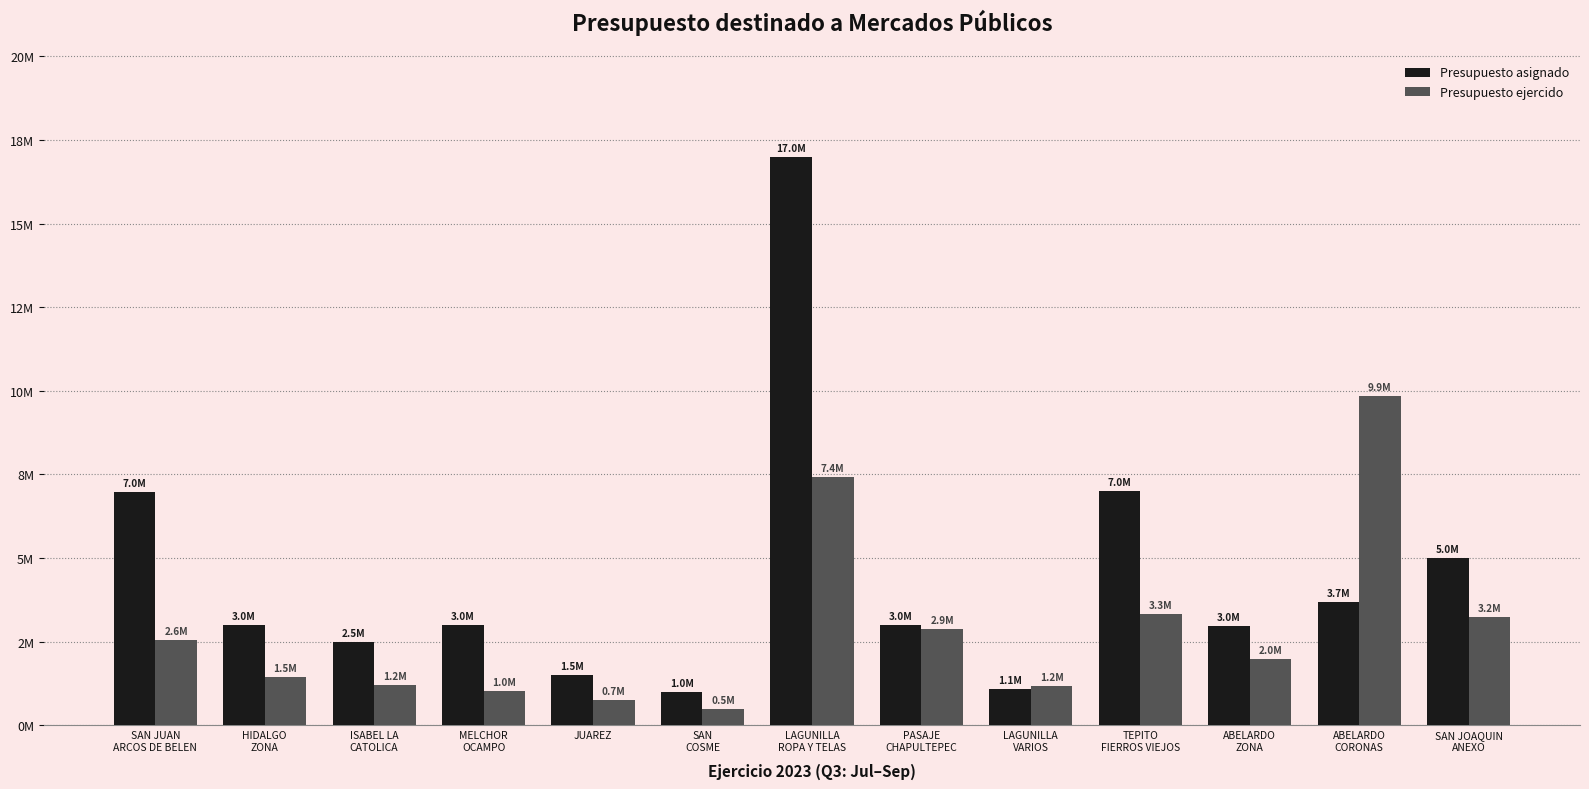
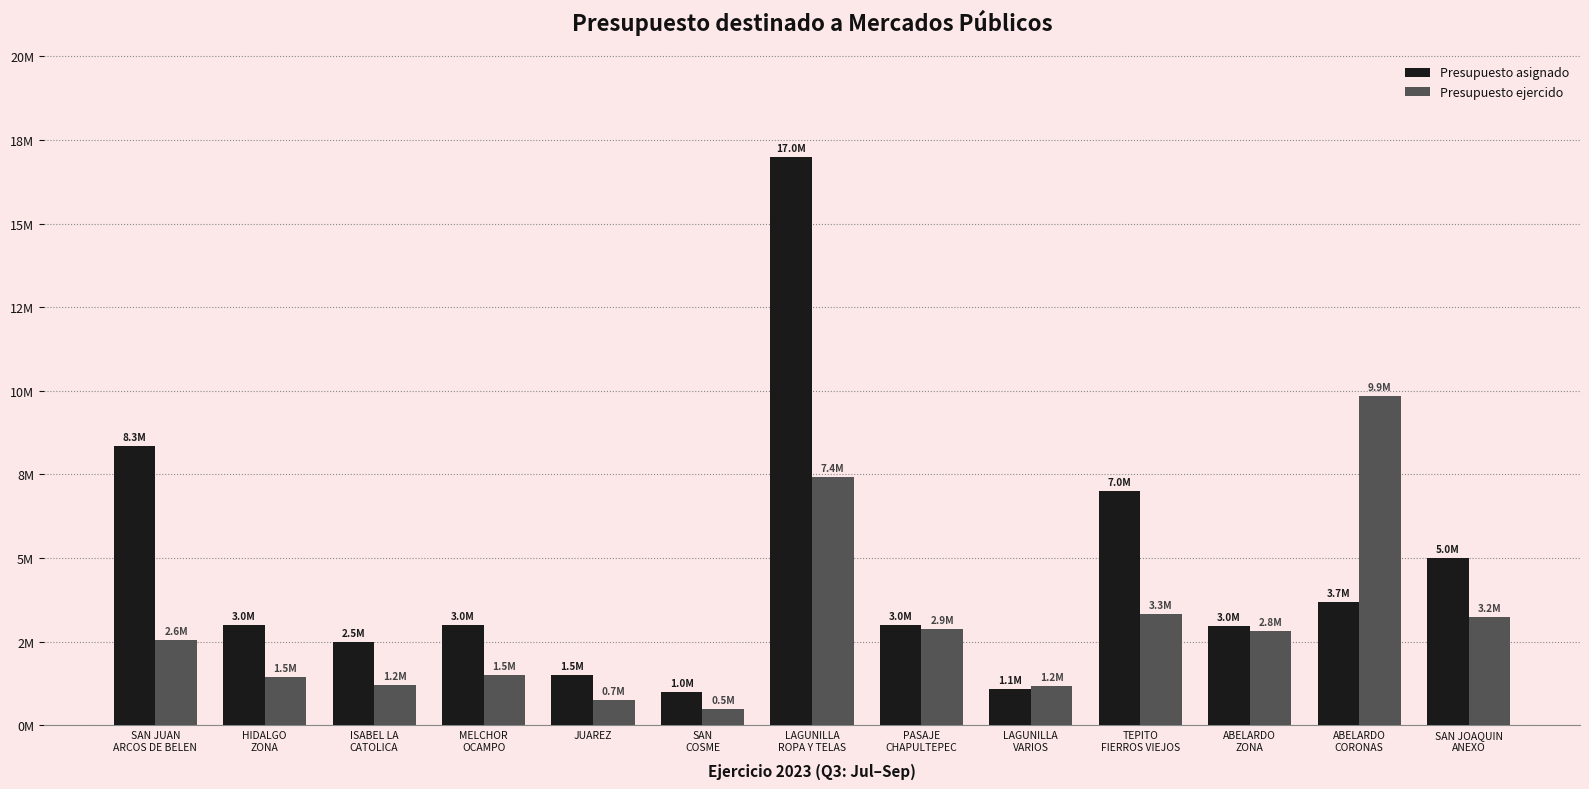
  {
    "Presupuesto asignado": {
-     "SAN JUAN ARCOS DE BELEN": "7.0M",
+     "SAN JUAN ARCOS DE BELEN": "8.3M",
      "HIDALGO ZONA": "3.0M",
      "ISABEL LA CATOLICA": "2.5M",
      "MELCHOR OCAMPO": "3.0M",
      "JUAREZ": "1.5M",
      "SAN COSME": "1.0M",
      "LAGUNILLA ROPA Y TELAS": "17.0M",
      "PASAJE CHAPULTEPEC": "3.0M",
      "LAGUNILLA VARIOS": "1.1M",
      "TEPITO FIERROS VIEJOS": "7.0M",
      "ABELARDO ZONA": "3.0M",
      "ABELARDO CORONAS": "3.7M",
      "SAN JOAQUIN ANEXO": "5.0M"
    },
    "Presupuesto ejercido": {
      "SAN JUAN ARCOS DE BELEN": "2.6M",
      "HIDALGO ZONA": "1.5M",
      "ISABEL LA CATOLICA": "1.2M",
-     "MELCHOR OCAMPO": "1.0M",
+     "MELCHOR OCAMPO": "1.5M",
      "JUAREZ": "0.7M",
      "SAN COSME": "0.5M",
      "LAGUNILLA ROPA Y TELAS": "7.4M",
      "PASAJE CHAPULTEPEC": "2.9M",
      "LAGUNILLA VARIOS": "1.2M",
      "TEPITO FIERROS VIEJOS": "3.3M",
-     "ABELARDO ZONA": "2.0M",
+     "ABELARDO ZONA": "2.8M",
      "ABELARDO CORONAS": "9.9M",
      "SAN JOAQUIN ANEXO": "3.2M"
    }
  }
